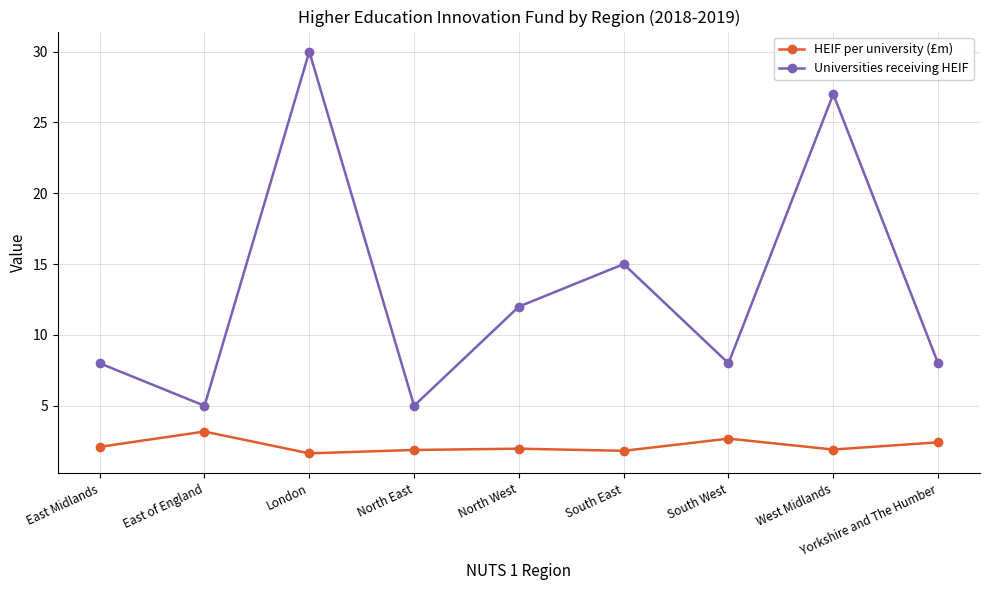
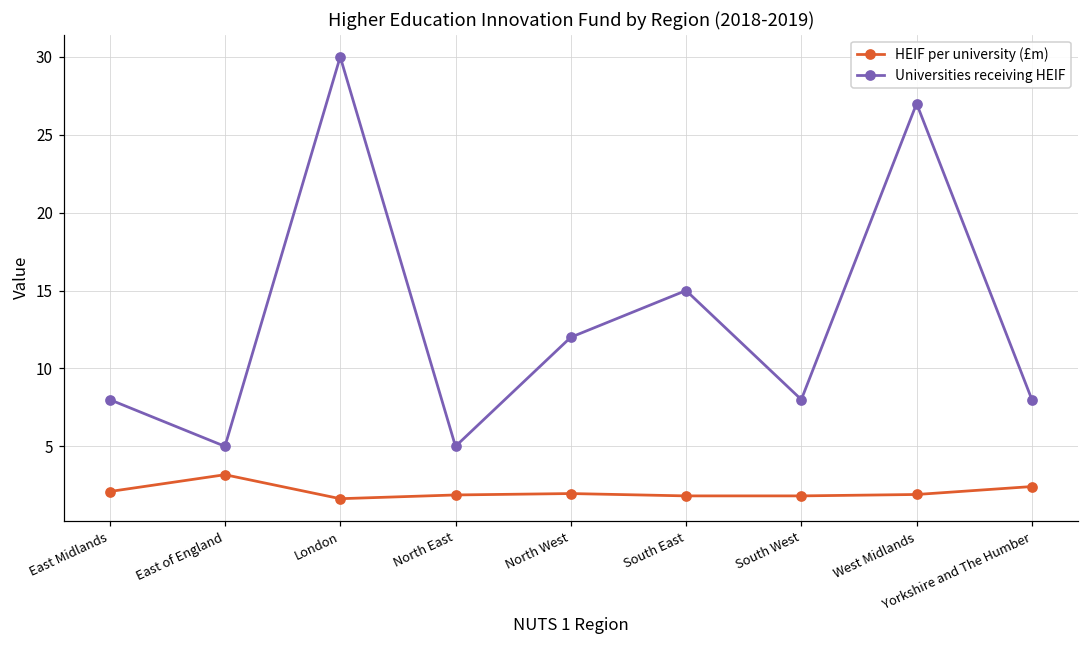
  {
    "HEIF per university (£m)": {
      "East Midlands": 2.1,
      "East of England": 3.2,
      "London": 1.6,
      "North East": 1.9,
      "North West": 2.0,
      "South East": 1.8,
-     "South West": 2.7,
+     "South West": 1.8,
      "West Midlands": 1.9,
      "Yorkshire and The Humber": 2.4
    },
    "Universities receiving HEIF": {
      "East Midlands": 8.0,
      "East of England": 5.0,
      "London": 30.0,
      "North East": 5.0,
      "North West": 12.0,
      "South East": 15.0,
      "South West": 8.0,
      "West Midlands": 27.0,
      "Yorkshire and The Humber": 8.0
    }
  }
